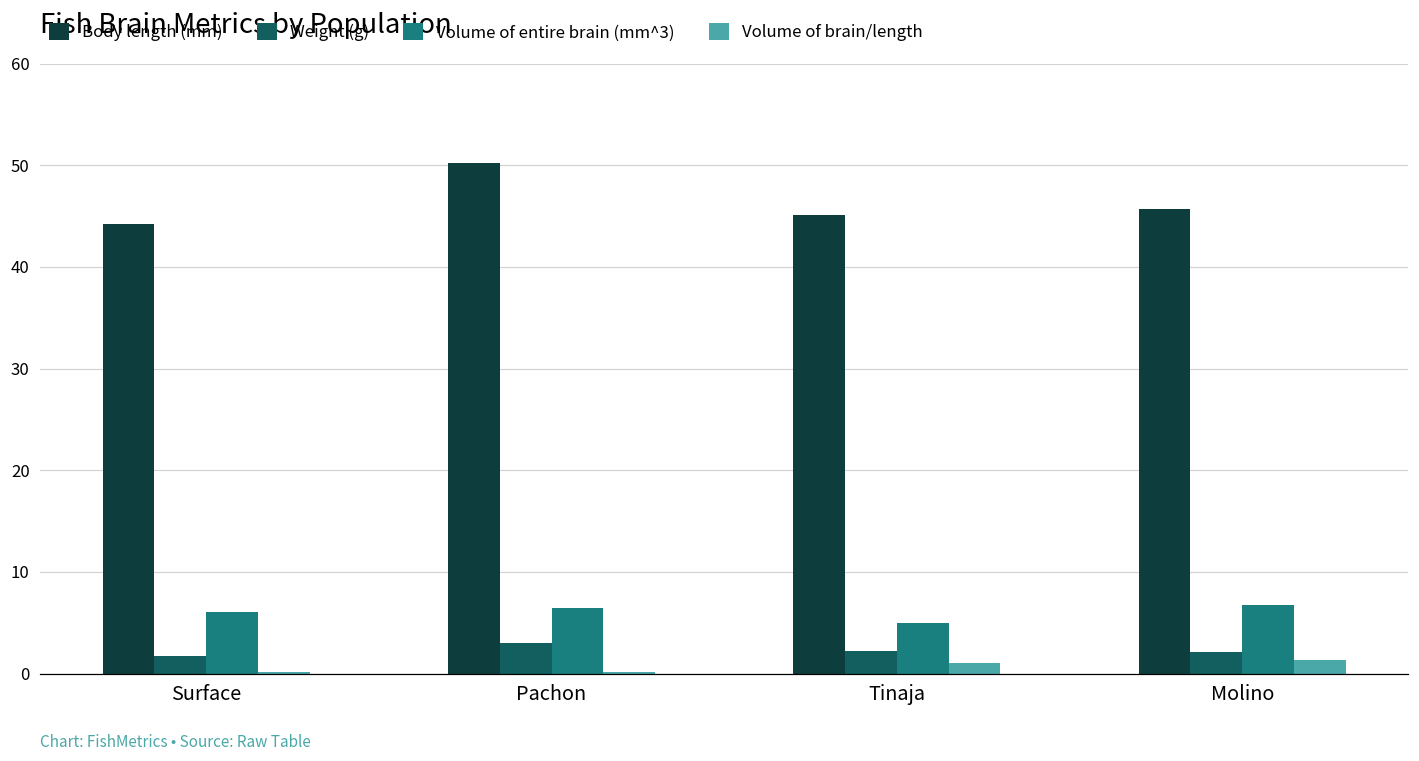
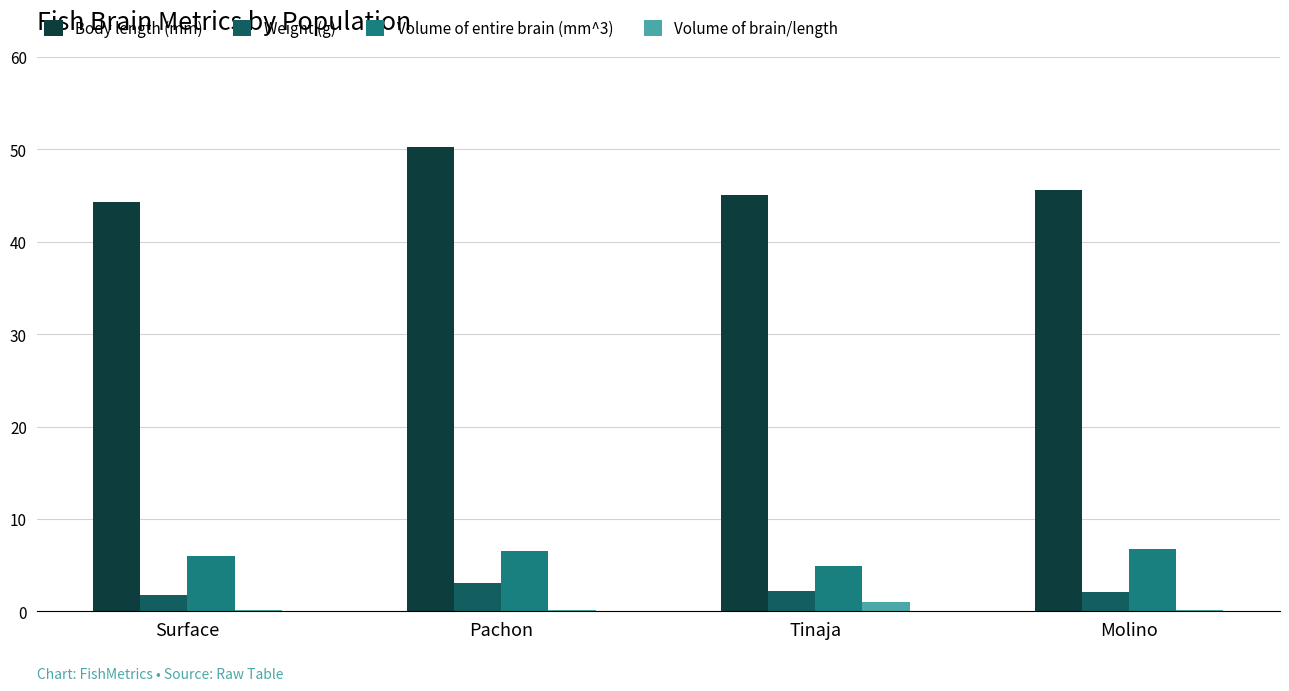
  {
    "Volume of brain/length": {
      "Tinaja": 1,
-     "Molino": 1
+     "Molino": 0
    }
  }
